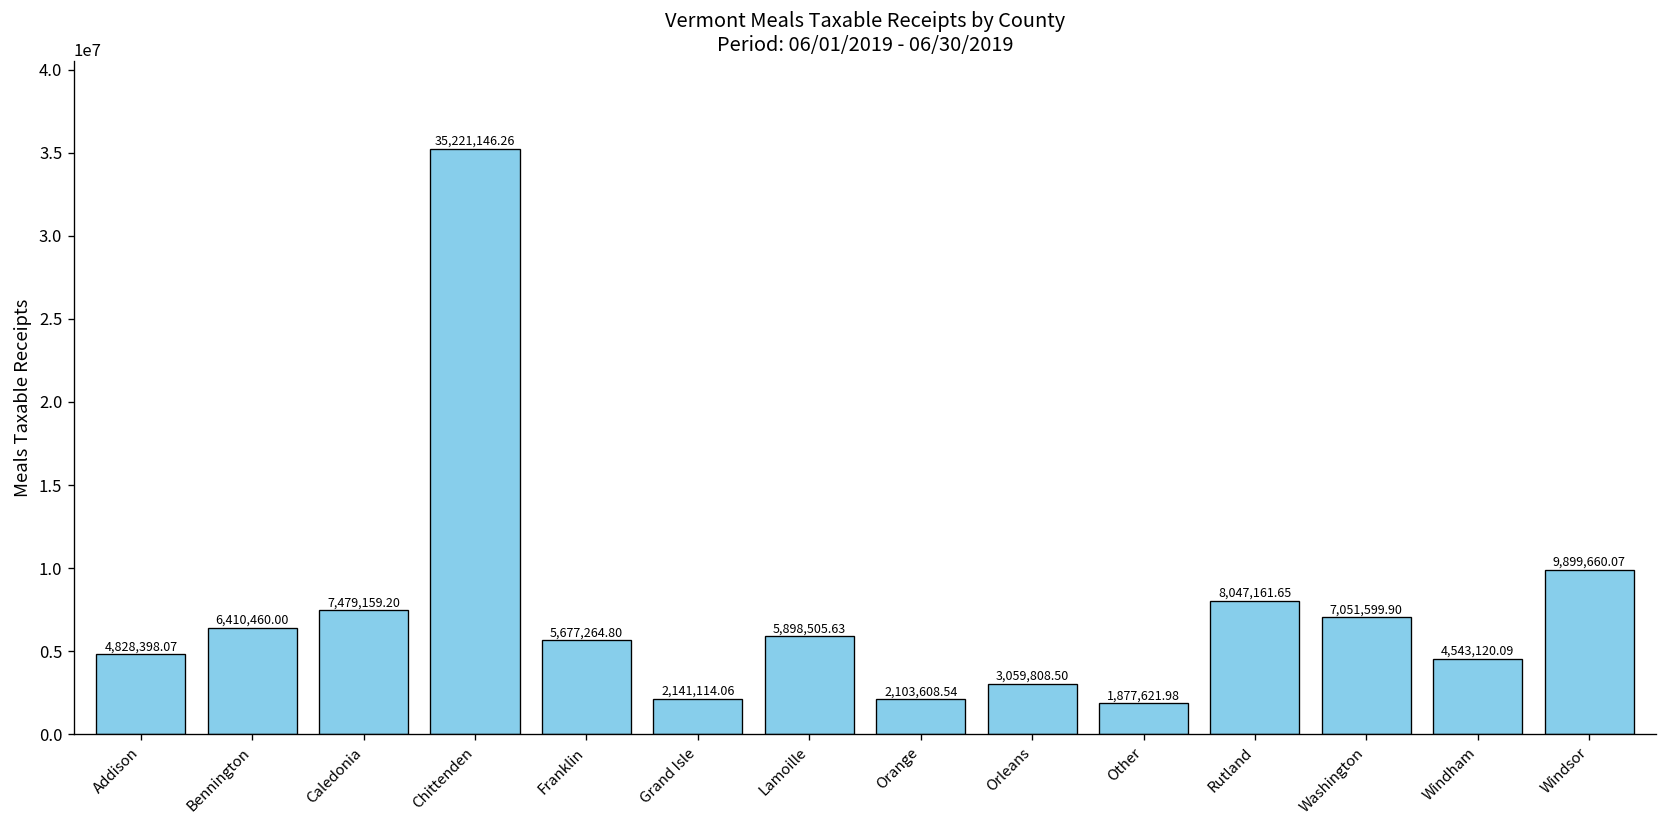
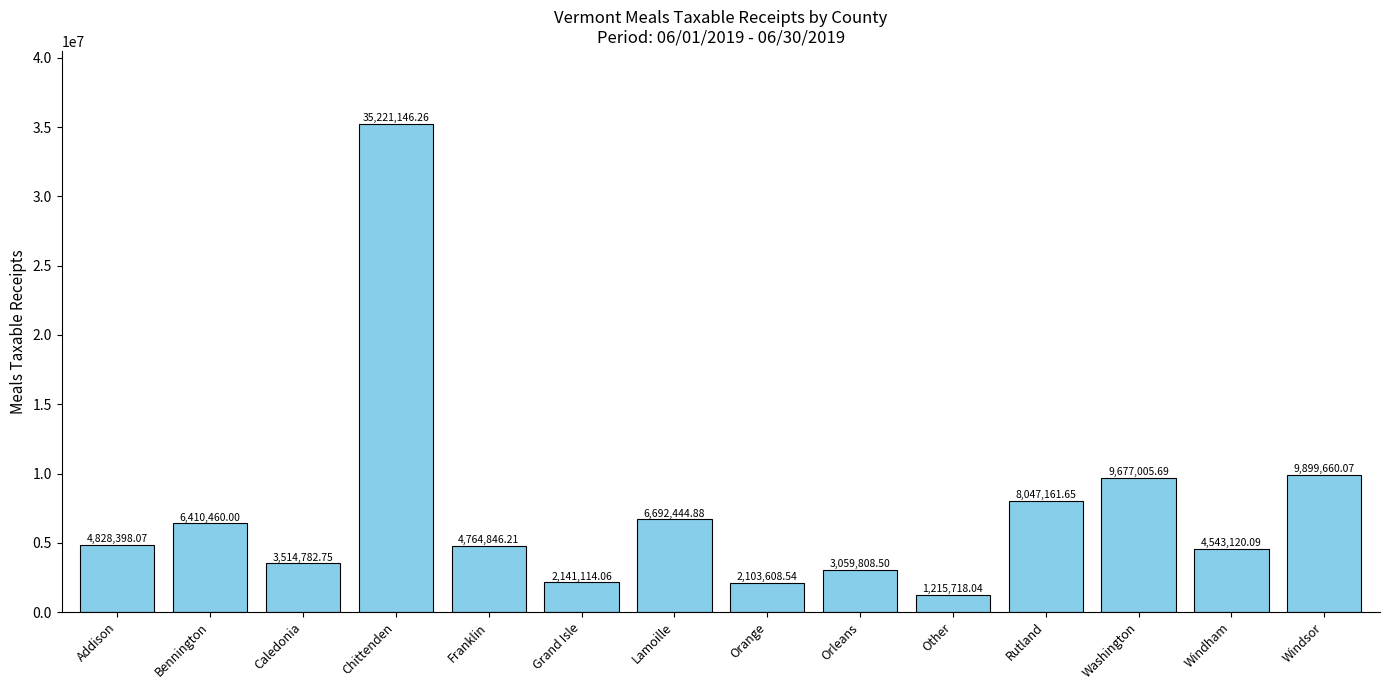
  {
    "Addison": "4,828,398.07",
    "Bennington": "6,410,460.00",
-   "Caledonia": "7,479,159.20",
+   "Caledonia": "3,514,782.75",
    "Chittenden": "35,221,146.26",
-   "Franklin": "5,677,264.80",
+   "Franklin": "4,764,846.21",
    "Grand Isle": "2,141,114.06",
-   "Lamoille": "5,898,505.63",
+   "Lamoille": "6,692,444.88",
    "Orange": "2,103,608.54",
    "Orleans": "3,059,808.50",
-   "Other": "1,877,621.98",
+   "Other": "1,215,718.04",
    "Rutland": "8,047,161.65",
-   "Washington": "7,051,599.90",
+   "Washington": "9,677,005.69",
    "Windham": "4,543,120.09",
    "Windsor": "9,899,660.07"
  }
